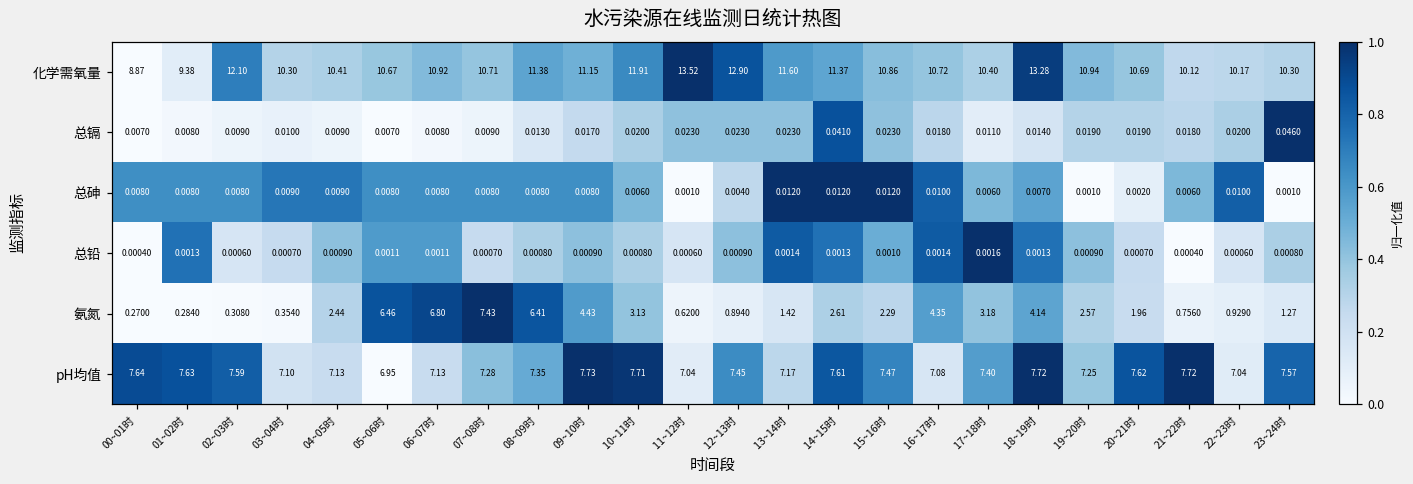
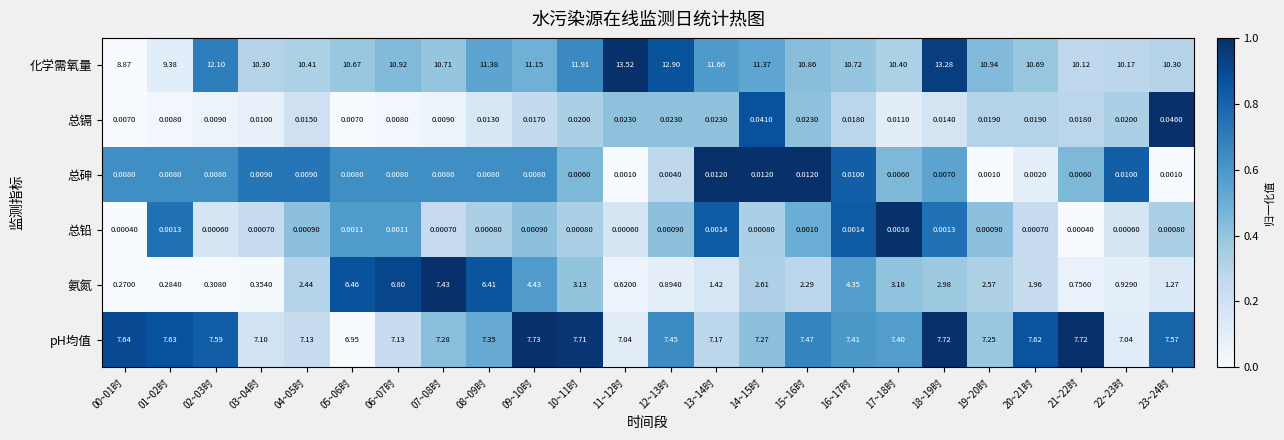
  {
    "化学需氧量": {
      "00~01时": 8.87,
      "01~02时": 9.38,
      "02~03时": 12.10,
      "03~04时": 10.30,
      "04~05时": 10.41,
      "05~06时": 10.67,
      "06~07时": 10.92,
      "07~08时": 10.71,
      "08~09时": 11.38,
      "09~10时": 11.15,
      "10~11时": 11.91,
      "11~12时": 13.52,
      "12~13时": 12.90,
      "13~14时": 11.60,
      "14~15时": 11.37,
      "15~16时": 10.86,
      "16~17时": 10.72,
      "17~18时": 10.40,
      "18~19时": 13.28,
      "19~20时": 10.94,
      "20~21时": 10.69,
      "21~22时": 10.12,
      "22~23时": 10.17,
      "23~24时": 10.30
    },
    "总镉": {
      "00~01时": 0.0070,
      "01~02时": 0.0080,
      "02~03时": 0.0090,
      "03~04时": 0.0100,
-     "04~05时": 0.0090,
+     "04~05时": 0.0150,
      "05~06时": 0.0070,
      "06~07时": 0.0080,
      "07~08时": 0.0090,
      "08~09时": 0.0130,
      "09~10时": 0.0170,
      "10~11时": 0.0200,
      "11~12时": 0.0230,
      "12~13时": 0.0230,
      "13~14时": 0.0230,
      "14~15时": 0.0410,
      "15~16时": 0.0230,
      "16~17时": 0.0180,
      "17~18时": 0.0110,
      "18~19时": 0.0140,
      "19~20时": 0.0190,
      "20~21时": 0.0190,
      "21~22时": 0.0180,
      "22~23时": 0.0200,
      "23~24时": 0.0460
    },
    "总砷": {
      "00~01时": 0.0080,
      "01~02时": 0.0080,
      "02~03时": 0.0080,
      "03~04时": 0.0090,
      "04~05时": 0.0090,
      "05~06时": 0.0080,
      "06~07时": 0.0080,
      "07~08时": 0.0080,
      "08~09时": 0.0080,
      "09~10时": 0.0080,
      "10~11时": 0.0060,
      "11~12时": 0.0010,
      "12~13时": 0.0040,
      "13~14时": 0.0120,
      "14~15时": 0.0120,
      "15~16时": 0.0120,
      "16~17时": 0.0100,
      "17~18时": 0.0060,
      "18~19时": 0.0070,
      "19~20时": 0.0010,
      "20~21时": 0.0020,
      "21~22时": 0.0060,
      "22~23时": 0.0100,
      "23~24时": 0.0010
    },
    "总铅": {
      "00~01时": 0.00040,
      "01~02时": 0.0013,
      "02~03时": 0.00060,
      "03~04时": 0.00070,
      "04~05时": 0.00090,
      "05~06时": 0.0011,
      "06~07时": 0.0011,
      "07~08时": 0.00070,
      "08~09时": 0.00080,
      "09~10时": 0.00090,
      "10~11时": 0.00080,
      "11~12时": 0.00060,
      "12~13时": 0.00090,
      "13~14时": 0.0014,
-     "14~15时": 0.0013,
+     "14~15时": 0.00080,
      "15~16时": 0.0010,
      "16~17时": 0.0014,
      "17~18时": 0.0016,
      "18~19时": 0.0013,
      "19~20时": 0.00090,
      "20~21时": 0.00070,
      "21~22时": 0.00040,
      "22~23时": 0.00060,
      "23~24时": 0.00080
    },
    "氨氮": {
      "00~01时": 0.2700,
      "01~02时": 0.2840,
      "02~03时": 0.3080,
      "03~04时": 0.3540,
      "04~05时": 2.44,
      "05~06时": 6.46,
      "06~07时": 6.80,
      "07~08时": 7.43,
      "08~09时": 6.41,
      "09~10时": 4.43,
      "10~11时": 3.13,
      "11~12时": 0.6200,
      "12~13时": 0.8940,
      "13~14时": 1.42,
      "14~15时": 2.61,
      "15~16时": 2.29,
      "16~17时": 4.35,
      "17~18时": 3.18,
-     "18~19时": 4.14,
+     "18~19时": 2.98,
      "19~20时": 2.57,
      "20~21时": 1.96,
      "21~22时": 0.7560,
      "22~23时": 0.9290,
      "23~24时": 1.27
    },
    "pH均值": {
      "00~01时": 7.64,
      "01~02时": 7.63,
      "02~03时": 7.59,
      "03~04时": 7.10,
      "04~05时": 7.13,
      "05~06时": 6.95,
      "06~07时": 7.13,
      "07~08时": 7.28,
      "08~09时": 7.35,
      "09~10时": 7.73,
      "10~11时": 7.71,
      "11~12时": 7.04,
      "12~13时": 7.45,
      "13~14时": 7.17,
-     "14~15时": 7.61,
+     "14~15时": 7.27,
      "15~16时": 7.47,
-     "16~17时": 7.08,
+     "16~17时": 7.41,
      "17~18时": 7.40,
      "18~19时": 7.72,
      "19~20时": 7.25,
      "20~21时": 7.62,
      "21~22时": 7.72,
      "22~23时": 7.04,
      "23~24时": 7.57
    }
  }
